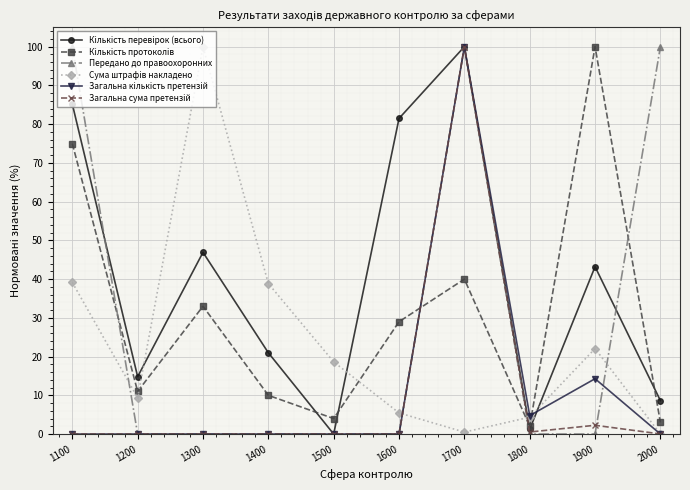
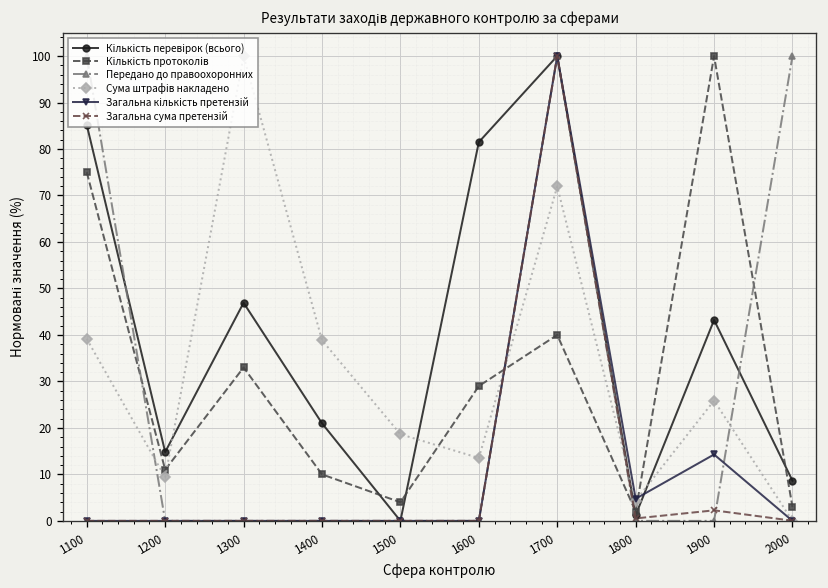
  {
    "Передано до правоохоронних": {
      "1900": 0,
      "2000": 100
    },
    "Сума штрафів накладено": {
      "1100": 39,
      "1200": 9,
      "1400": 39,
      "1500": 19,
-     "1600": 5,
-     "1700": 1,
-     "1900": 22
+     "1600": 14,
+     "1700": 72,
+     "1900": 26
    }
  }
